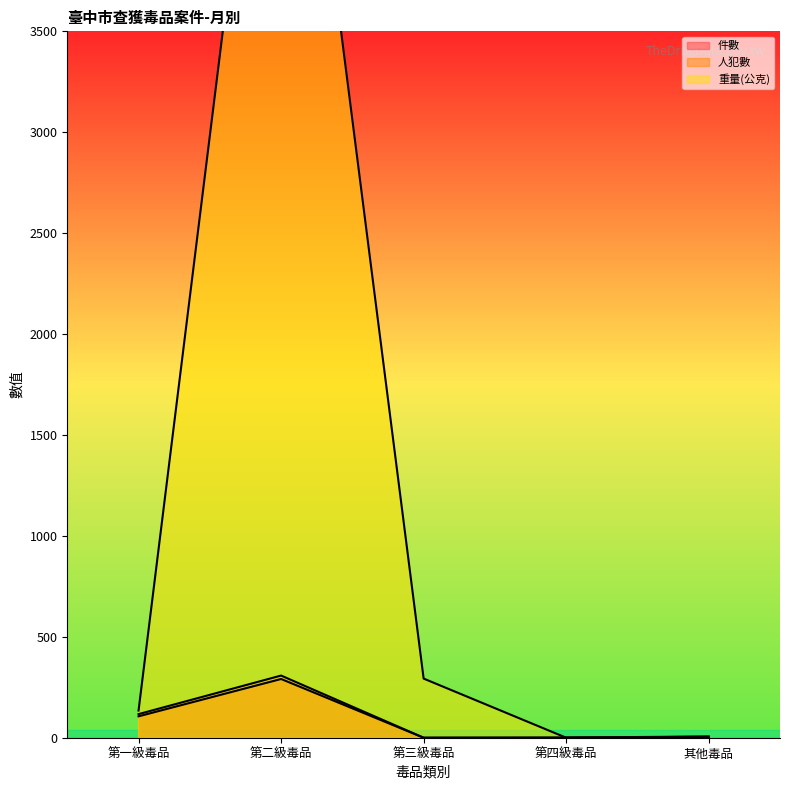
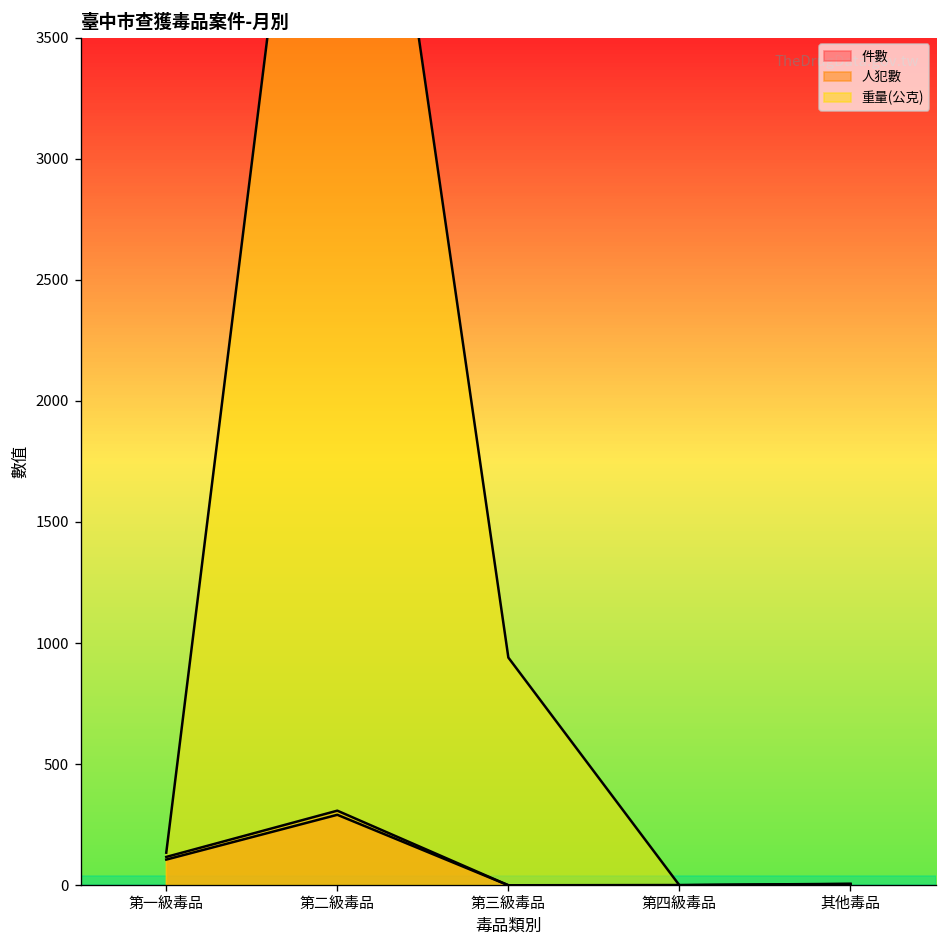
  {
    "件數": {
      "第二級毒品": 290
    },
    "人犯數": {
      "第二級毒品": 310
    },
    "重量(公克)": {
      "第一級毒品": 130,
-     "第三級毒品": 290
+     "第三級毒品": 940
    }
  }
